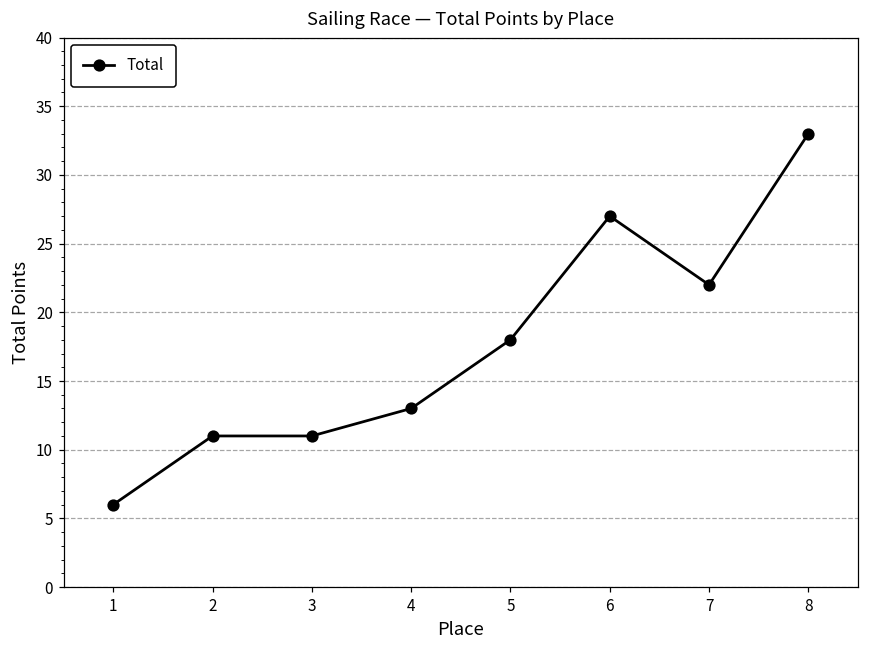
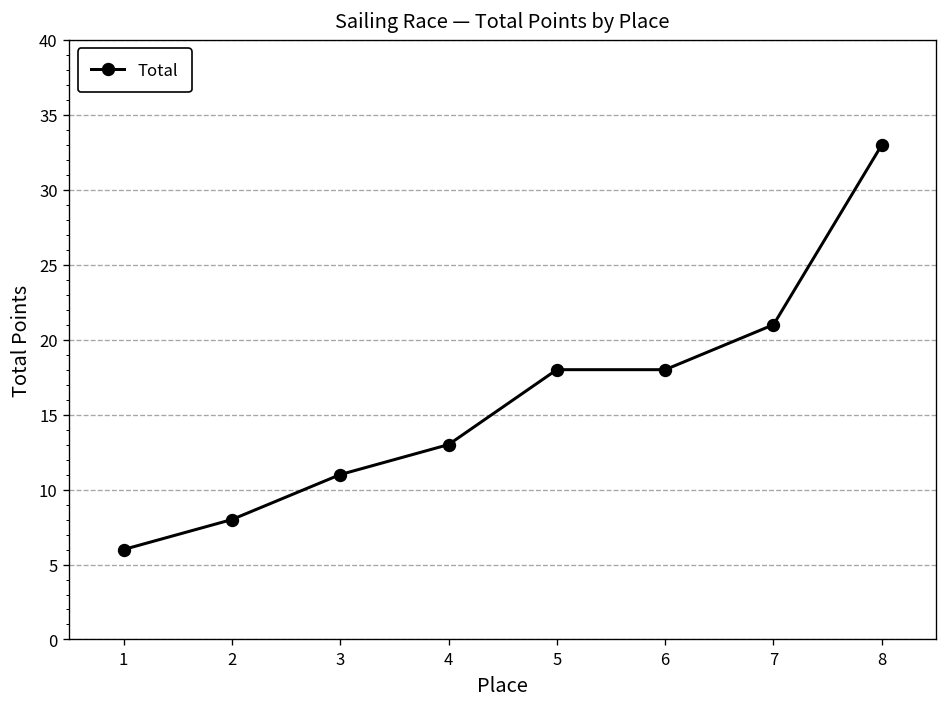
  {
    "1": 6,
-   "2": 11,
+   "2": 8,
    "3": 11,
    "4": 13,
    "5": 18,
-   "6": 27,
-   "7": 22,
+   "6": 18,
+   "7": 21,
    "8": 33
  }
